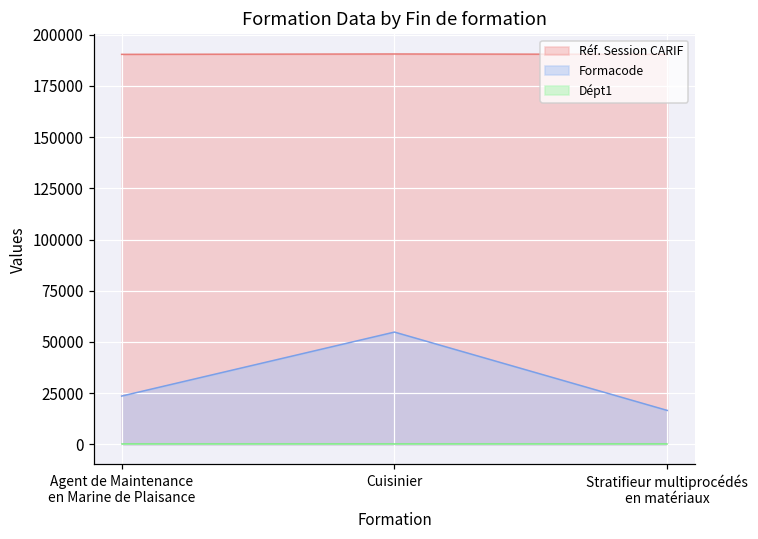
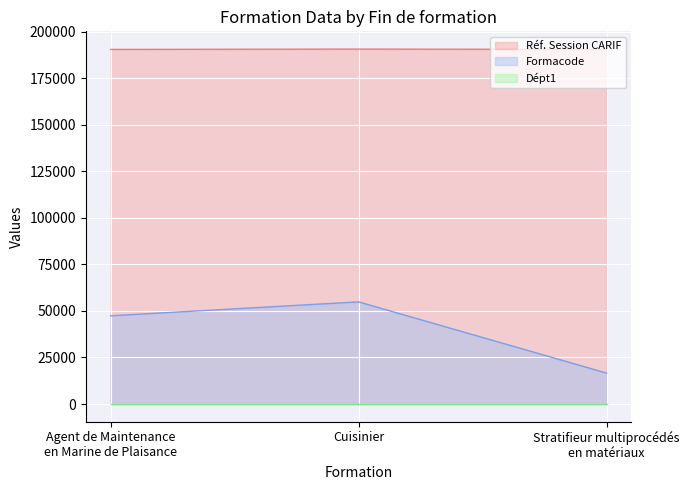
  {
    "Réf. Session CARIF": {
      "Agent de Maintenance en Marine de Plaisance": 190000,
      "Cuisinier": 191000
    },
    "Formacode": {
-     "Agent de Maintenance en Marine de Plaisance": 24000,
+     "Agent de Maintenance en Marine de Plaisance": 47000,
      "Cuisinier": 55000,
      "Stratifieur multiprocédés en matériaux": 17000
    },
    "Dépt1": {
      "Agent de Maintenance en Marine de Plaisance": 0,
      "Cuisinier": 0,
      "Stratifieur multiprocédés en matériaux": 0
    }
  }
